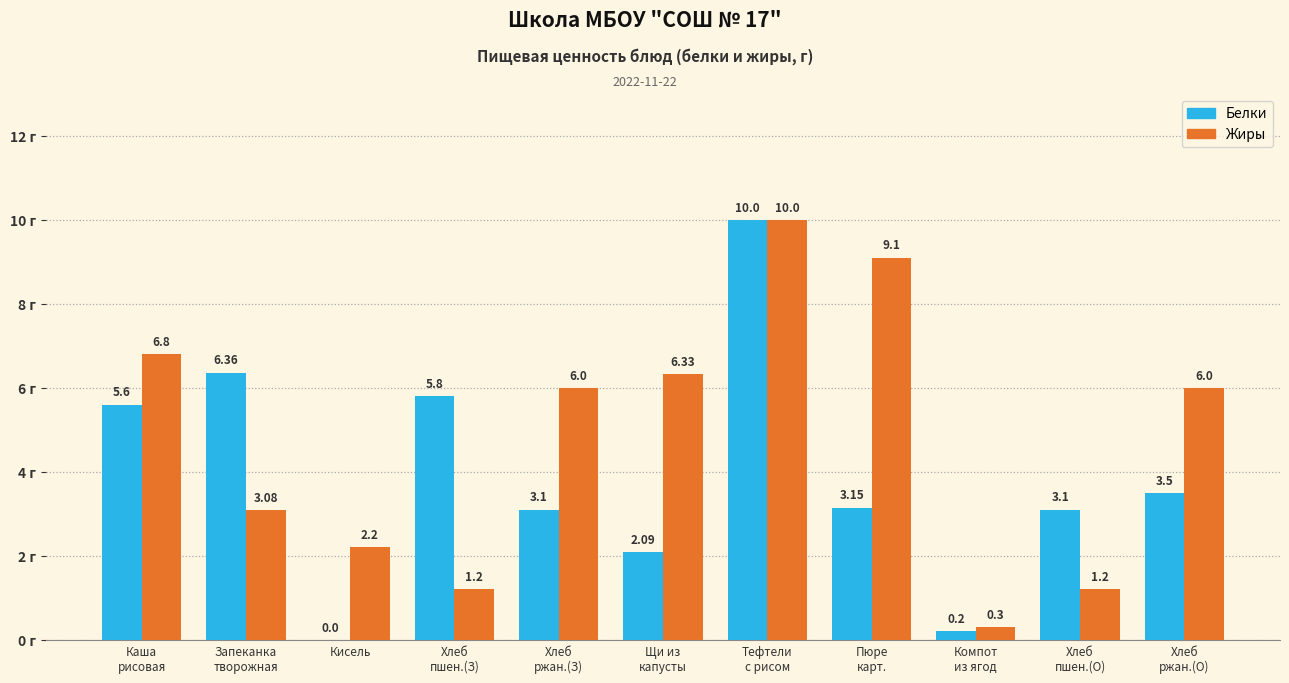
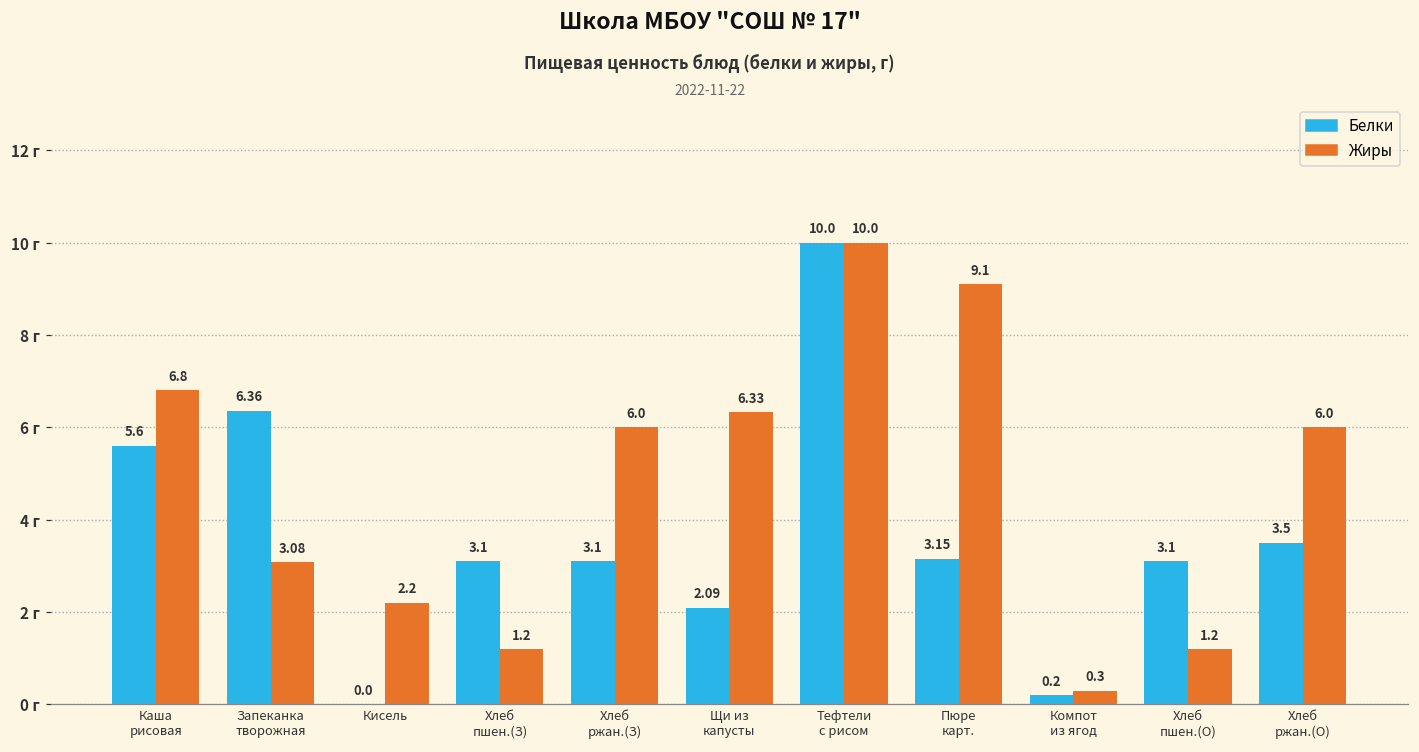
  {
    "Белки": {
      "Каша рисовая": 5.6,
      "Запеканка творожная": 6.36,
      "Кисель": 0.0,
-     "Хлеб пшен.(З)": 5.8,
+     "Хлеб пшен.(З)": 3.1,
      "Хлеб ржан.(З)": 3.1,
      "Щи из капусты": 2.09,
      "Тефтели с рисом": 10.0,
      "Пюре карт.": 3.15,
      "Компот из ягод": 0.2,
      "Хлеб пшен.(О)": 3.1,
      "Хлеб ржан.(О)": 3.5
    },
    "Жиры": {
      "Каша рисовая": 6.8,
      "Запеканка творожная": 3.08,
      "Кисель": 2.2,
      "Хлеб пшен.(З)": 1.2,
      "Хлеб ржан.(З)": 6.0,
      "Щи из капусты": 6.33,
      "Тефтели с рисом": 10.0,
      "Пюре карт.": 9.1,
      "Компот из ягод": 0.3,
      "Хлеб пшен.(О)": 1.2,
      "Хлеб ржан.(О)": 6.0
    }
  }
